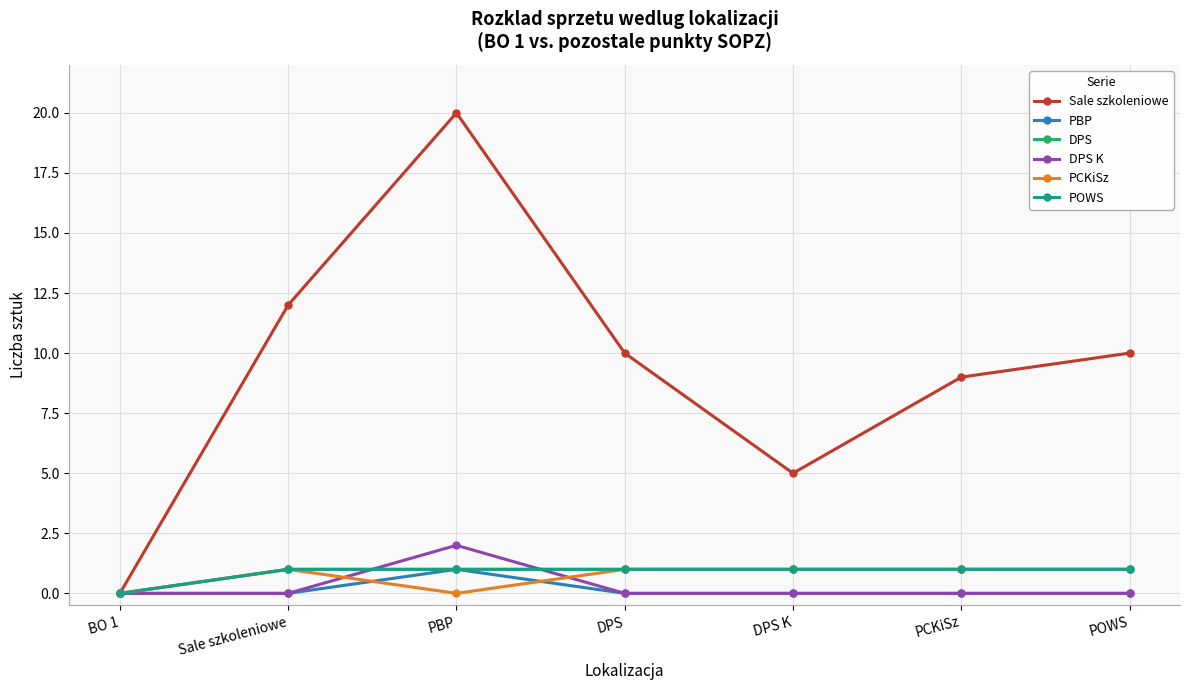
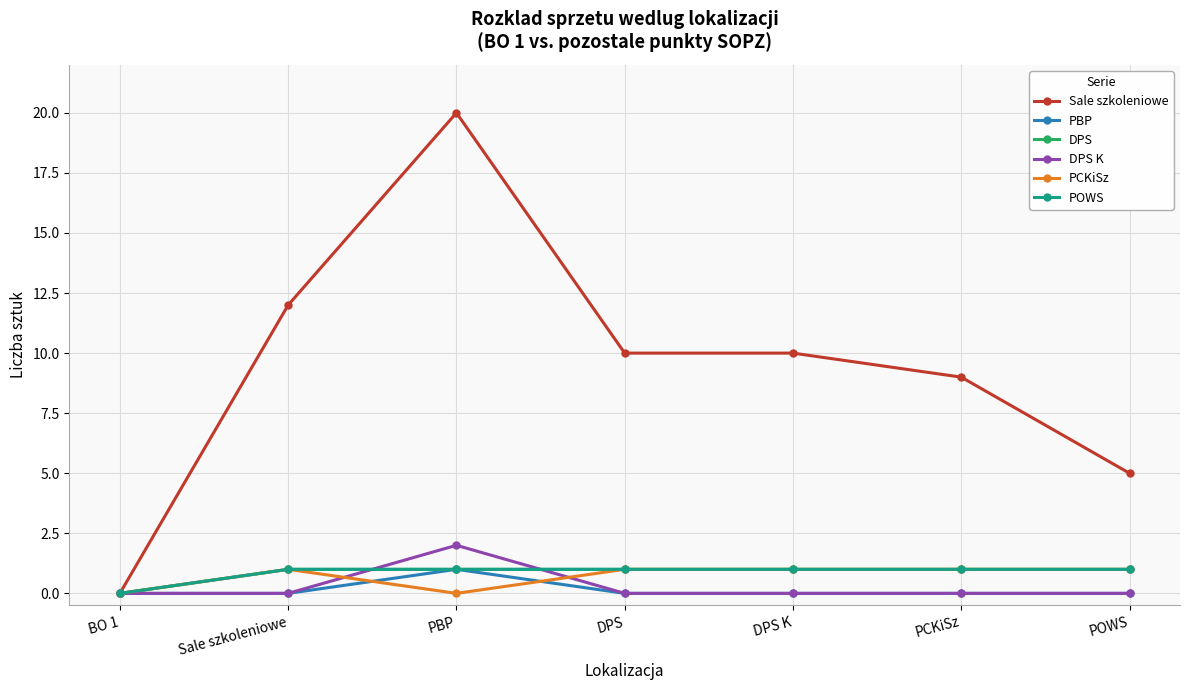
  {
    "Sale szkoleniowe": {
      "Sale szkoleniowe": 12,
      "PBP": 20,
      "DPS": 10,
-     "DPS K": 5,
+     "DPS K": 10,
      "PCKiSz": 9,
-     "POWS": 10
+     "POWS": 5
    },
    "DPS K": {
      "PBP": 2
    },
    "PCKiSz": {
      "PBP": 0
    }
  }
